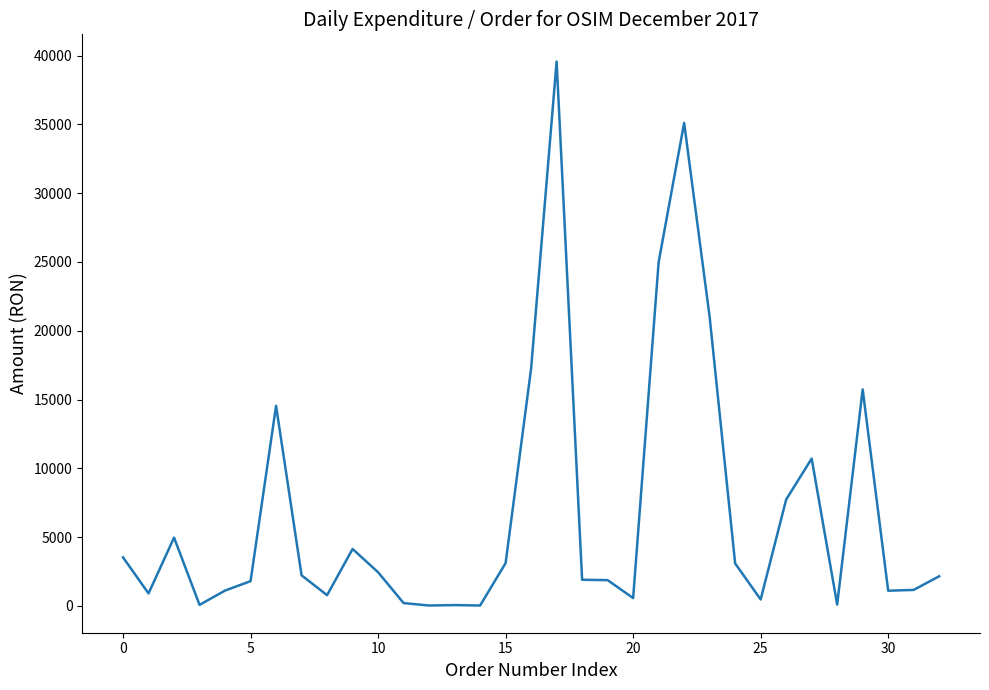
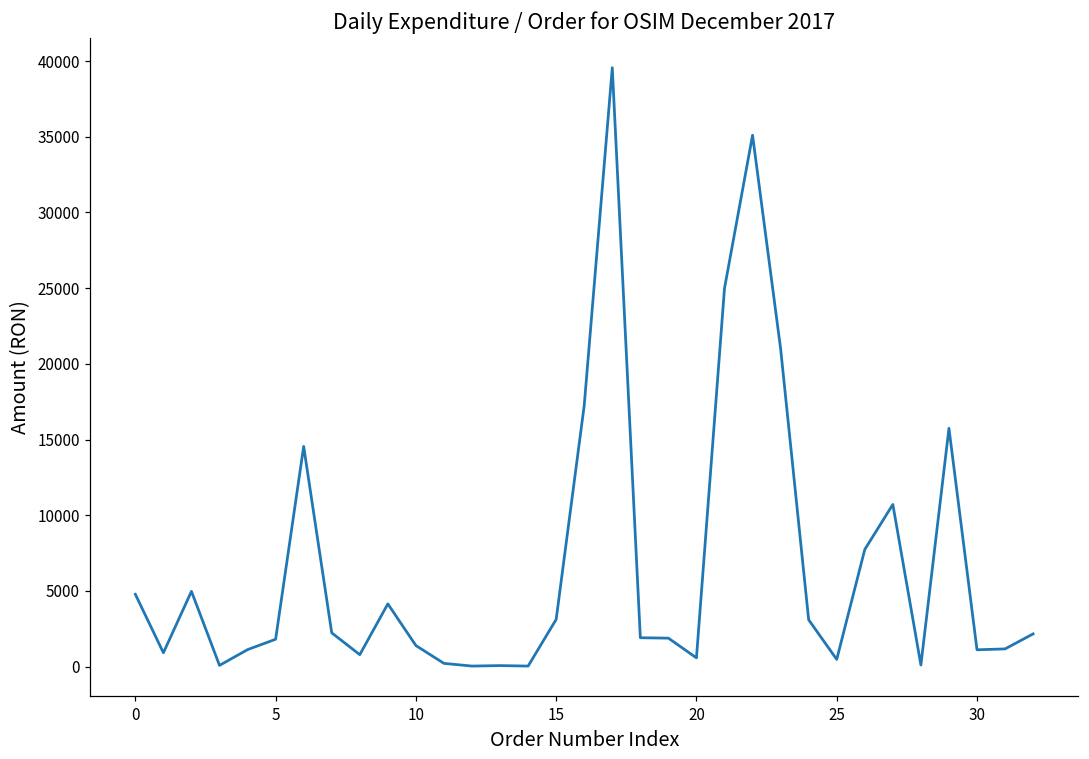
  {
-   "0": 3500,
+   "0": 4800,
    "5": 1800,
-   "10": 2400,
+   "10": 1400,
    "15": 3100,
    "20": 600,
    "25": 500,
    "30": 1100
  }
